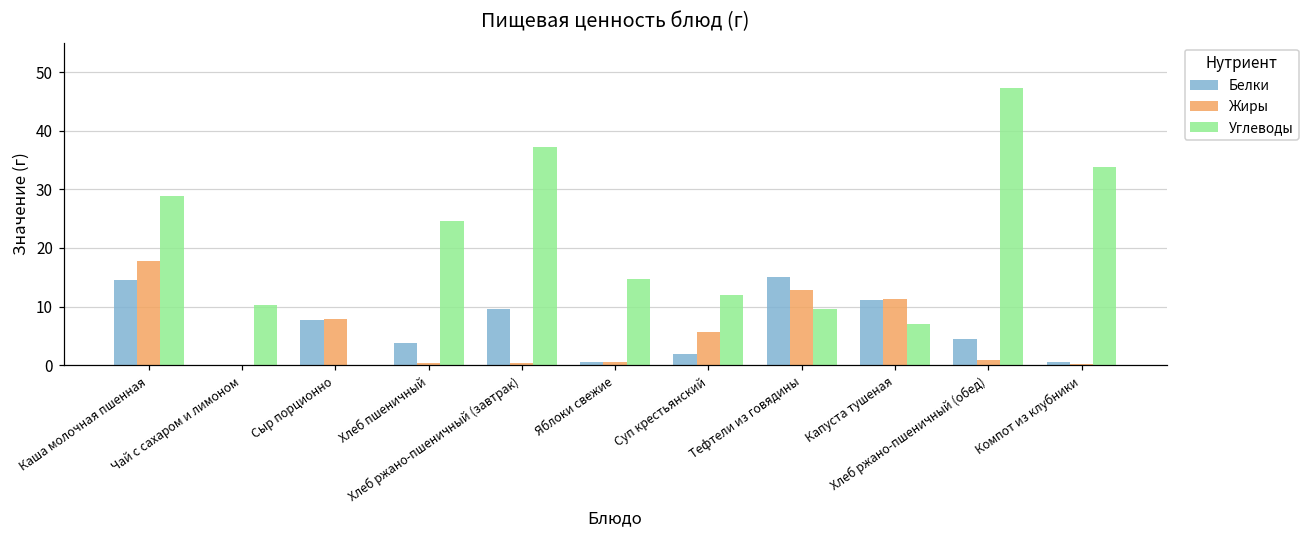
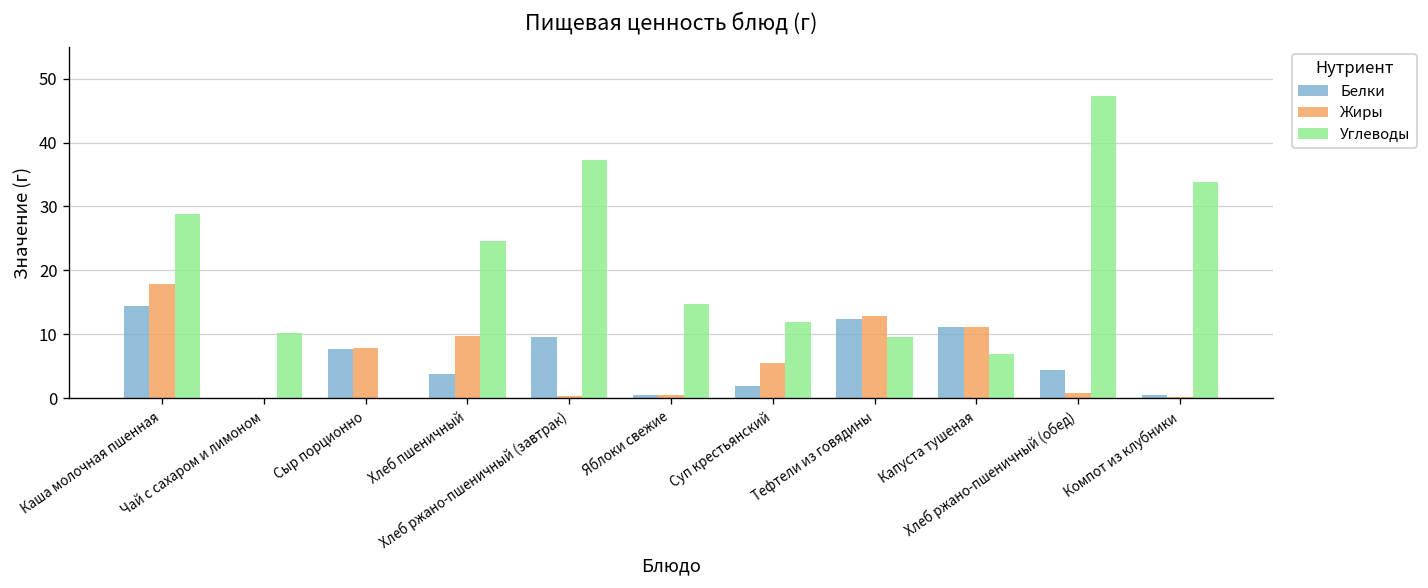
  {
    "Белки": {
      "Каша молочная пшенная": 15,
      "Сыр порционно": 8,
      "Хлеб пшеничный": 4,
      "Хлеб ржано-пшеничный (завтрак)": 10,
      "Яблоки свежие": 1,
      "Суп крестьянский": 2,
-     "Тефтели из говядины": 15,
+     "Тефтели из говядины": 12,
      "Капуста тушеная": 11,
      "Хлеб ржано-пшеничный (обед)": 4,
      "Компот из клубники": 1
    },
    "Жиры": {
      "Каша молочная пшенная": 18,
      "Чай с сахаром и лимоном": 0,
      "Сыр порционно": 8,
-     "Хлеб пшеничный": 0,
+     "Хлеб пшеничный": 10,
      "Яблоки свежие": 1,
      "Суп крестьянский": 6,
      "Тефтели из говядины": 13,
      "Капуста тушеная": 11,
      "Хлеб ржано-пшеничный (обед)": 1
    },
    "Углеводы": {
      "Каша молочная пшенная": 29,
      "Чай с сахаром и лимоном": 10,
      "Сыр порционно": 0,
      "Хлеб пшеничный": 25,
      "Хлеб ржано-пшеничный (завтрак)": 37,
      "Яблоки свежие": 15,
      "Суп крестьянский": 12,
      "Тефтели из говядины": 10,
      "Капуста тушеная": 7,
      "Хлеб ржано-пшеничный (обед)": 47,
      "Компот из клубники": 34
    }
  }
